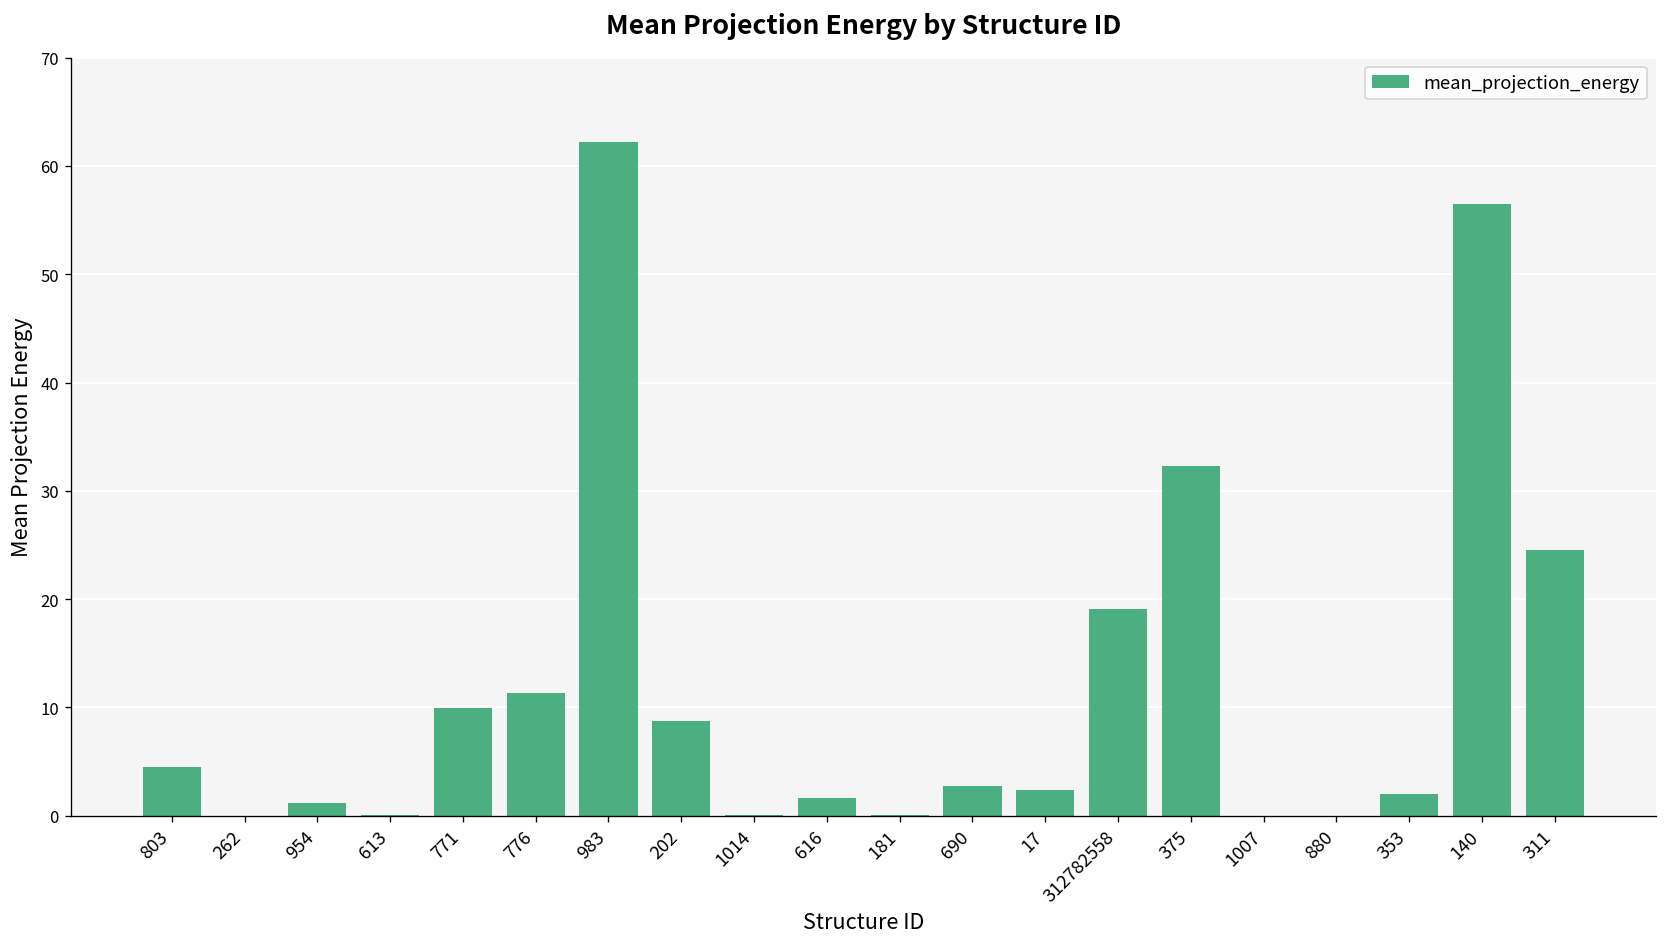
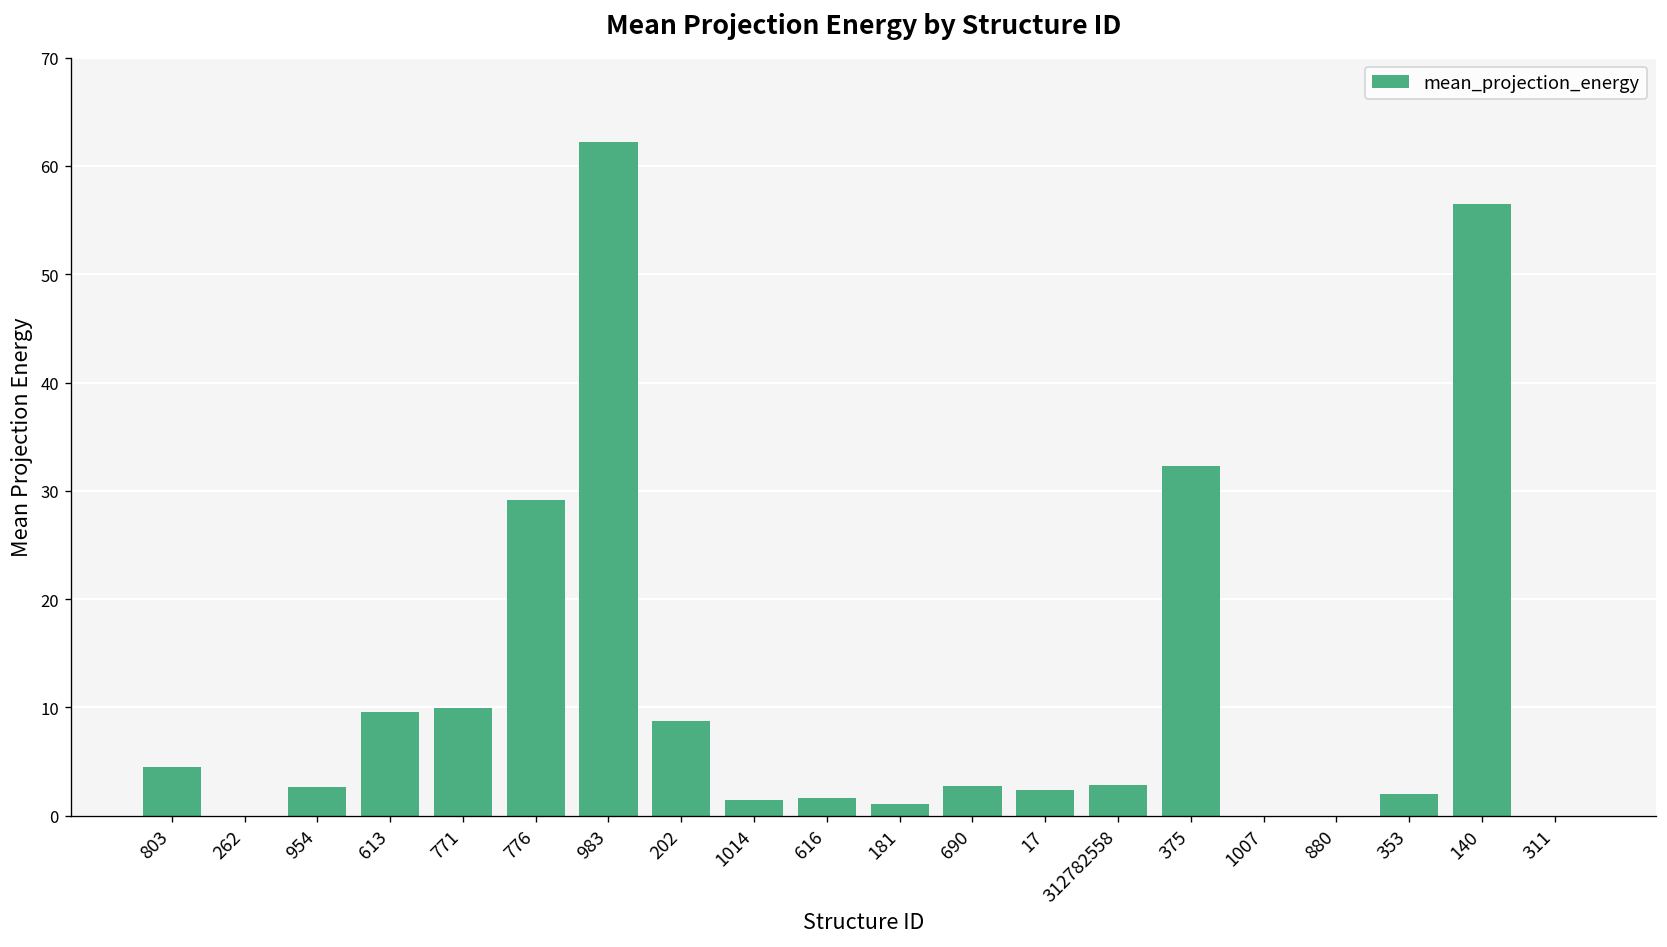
  {
    "803": 4,
-   "954": 1,
-   "613": 0,
+   "954": 3,
+   "613": 10,
    "771": 10,
-   "776": 11,
+   "776": 29,
    "983": 62,
    "202": 9,
-   "1014": 0,
+   "1014": 1,
    "616": 2,
-   "181": 0,
+   "181": 1,
    "690": 3,
    "17": 2,
-   "312782558": 19,
+   "312782558": 3,
    "375": 32,
    "353": 2,
    "140": 56,
-   "311": 25
+   "311": 0
  }
